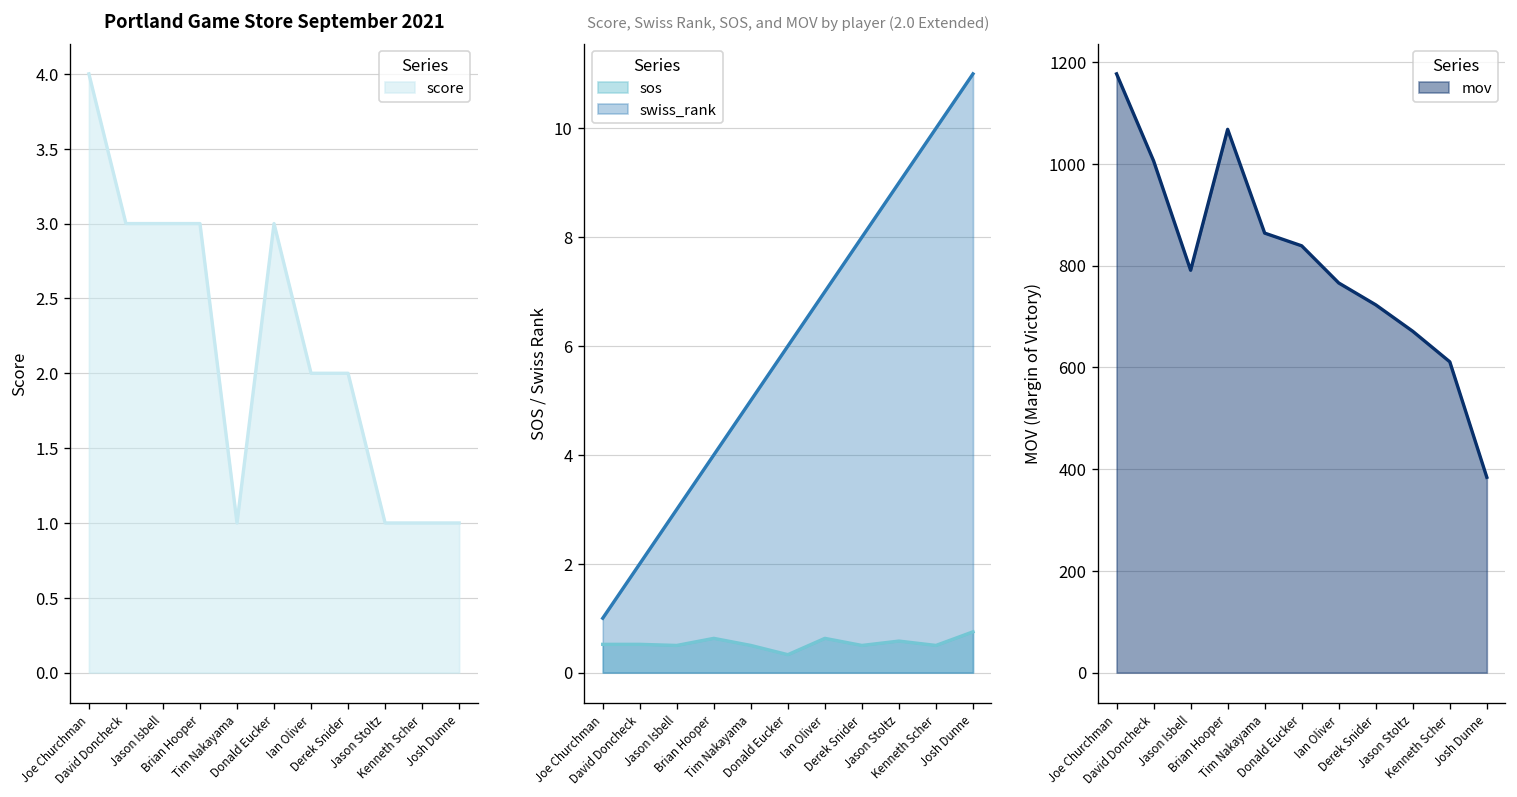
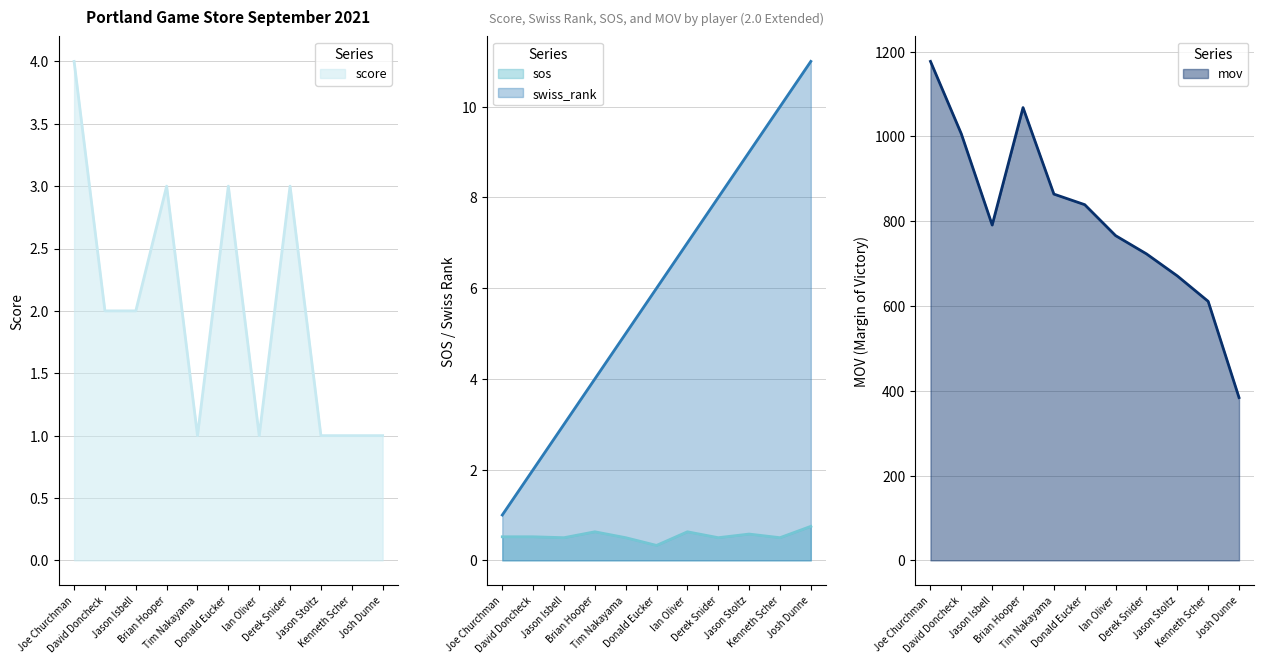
  {
    "Portland Game Store September 2021": {
      "Joe Churchman": 4,
-     "David Doncheck": 3,
-     "Jason Isbell": 3,
+     "David Doncheck": 2,
+     "Jason Isbell": 2,
      "Brian Hooper": 3,
      "Tim Nakayama": 1,
      "Donald Eucker": 3,
-     "Ian Oliver": 2,
-     "Derek Snider": 2,
+     "Ian Oliver": 1,
+     "Derek Snider": 3,
      "Jason Stoltz": 1,
      "Kenneth Scher": 1,
      "Josh Dunne": 1
    }
  }
